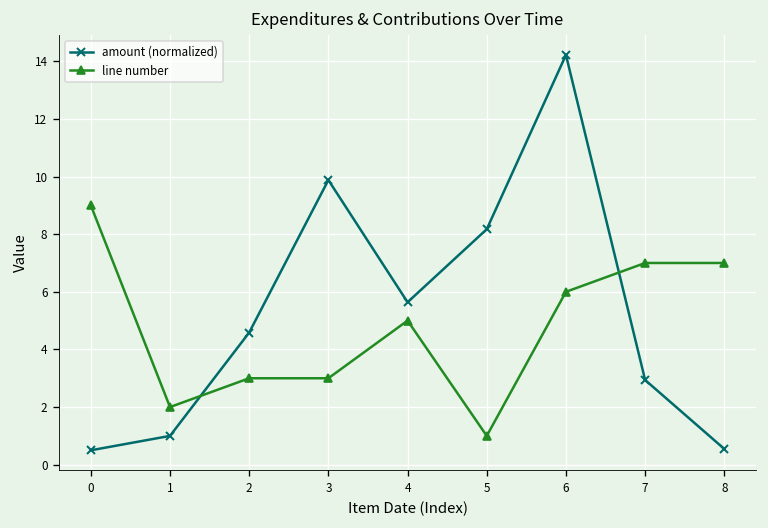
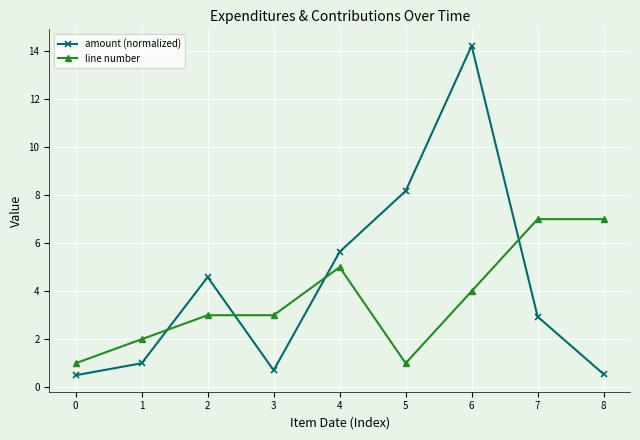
  {
    "amount (normalized)": {
      "0": 0.5,
      "1": 1.0,
      "2": 4.6,
-     "3": 9.9,
+     "3": 0.7,
      "4": 5.6,
      "5": 8.2,
      "6": 14.2,
      "7": 2.9,
      "8": 0.5
    },
    "line number": {
-     "0": 9,
+     "0": 1,
      "1": 2,
      "2": 3,
      "3": 3,
      "4": 5,
      "5": 1,
-     "6": 6,
+     "6": 4,
      "7": 7,
      "8": 7
    }
  }
